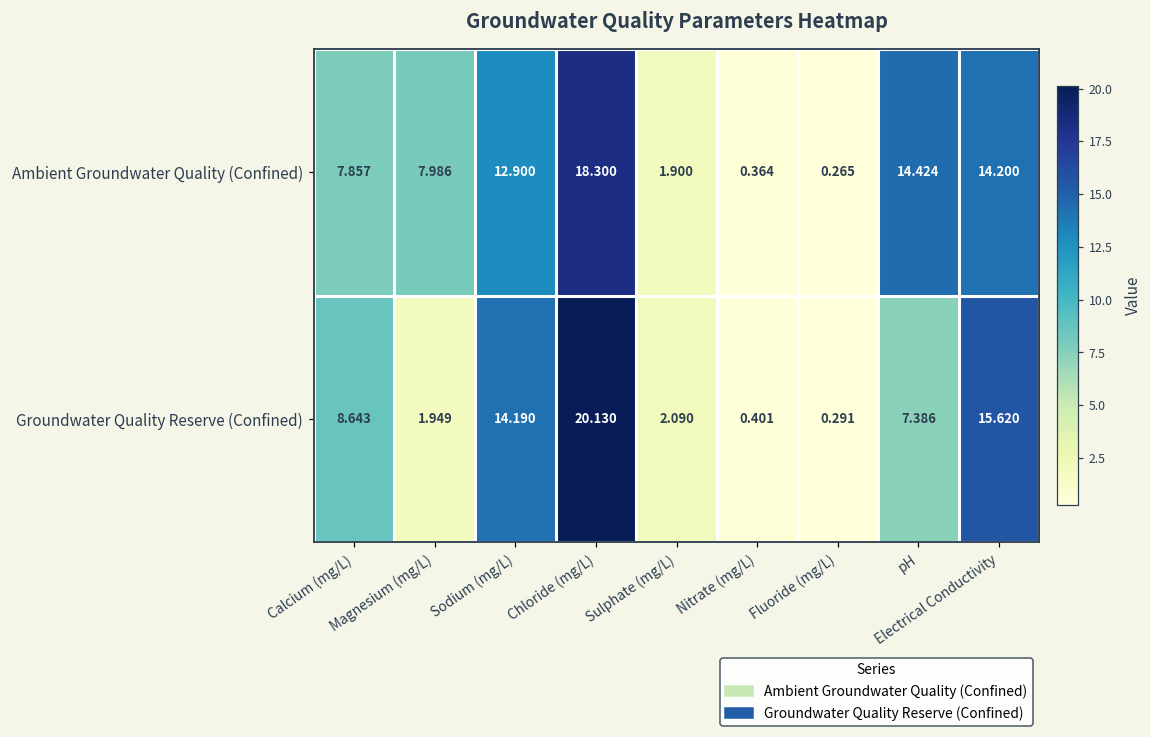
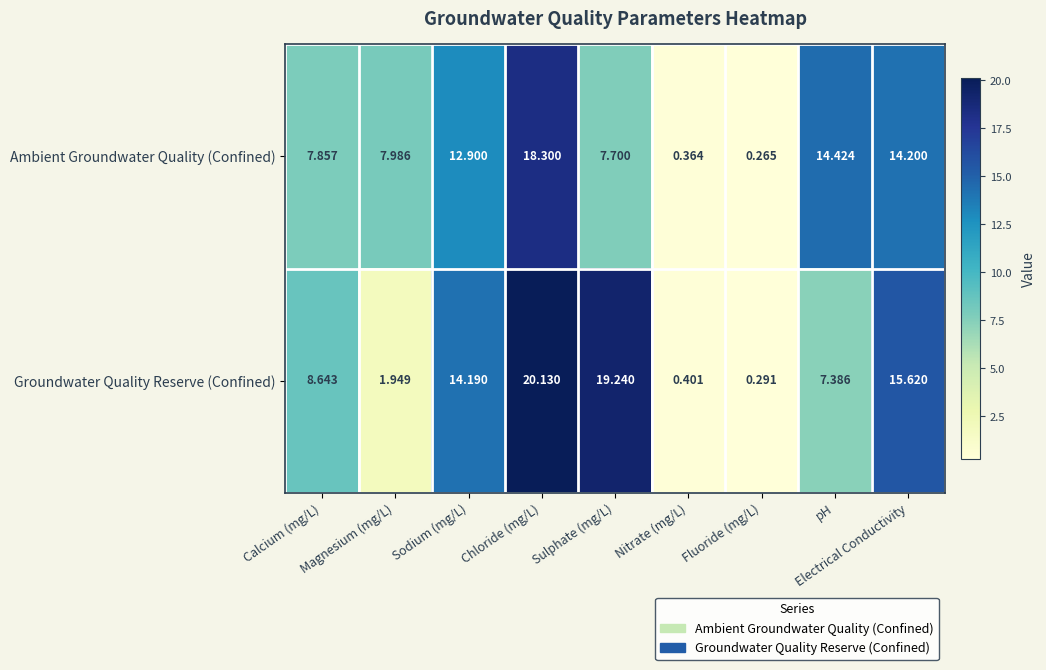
  {
    "Ambient Groundwater Quality (Confined)": {
      "Calcium (mg/L)": 7.857,
      "Magnesium (mg/L)": 7.986,
      "Sodium (mg/L)": 12.900,
      "Chloride (mg/L)": 18.300,
-     "Sulphate (mg/L)": 1.900,
+     "Sulphate (mg/L)": 7.700,
      "Nitrate (mg/L)": 0.364,
      "Fluoride (mg/L)": 0.265,
      "pH": 14.424,
      "Electrical Conductivity": 14.200
    },
    "Groundwater Quality Reserve (Confined)": {
      "Calcium (mg/L)": 8.643,
      "Magnesium (mg/L)": 1.949,
      "Sodium (mg/L)": 14.190,
      "Chloride (mg/L)": 20.130,
-     "Sulphate (mg/L)": 2.090,
+     "Sulphate (mg/L)": 19.240,
      "Nitrate (mg/L)": 0.401,
      "Fluoride (mg/L)": 0.291,
      "pH": 7.386,
      "Electrical Conductivity": 15.620
    }
  }
